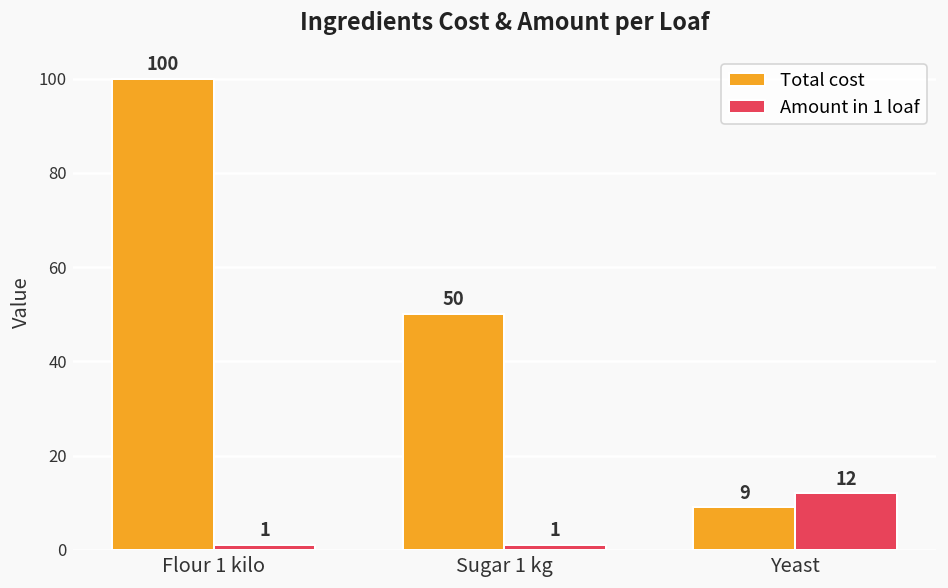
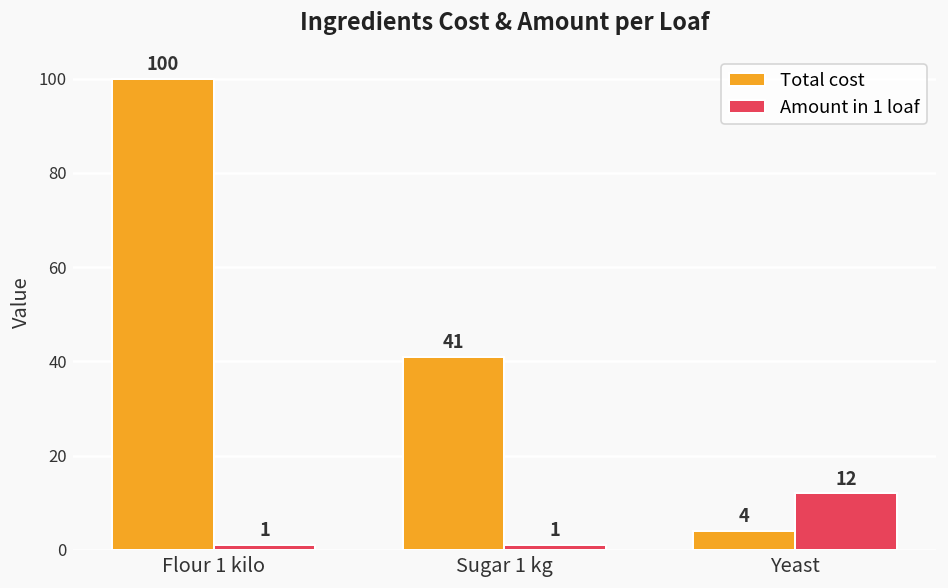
  {
    "Total cost": {
      "Flour 1 kilo": 100,
-     "Sugar 1 kg": 50,
-     "Yeast": 9
+     "Sugar 1 kg": 41,
+     "Yeast": 4
    },
    "Amount in 1 loaf": {
      "Flour 1 kilo": 1,
      "Sugar 1 kg": 1,
      "Yeast": 12
    }
  }
